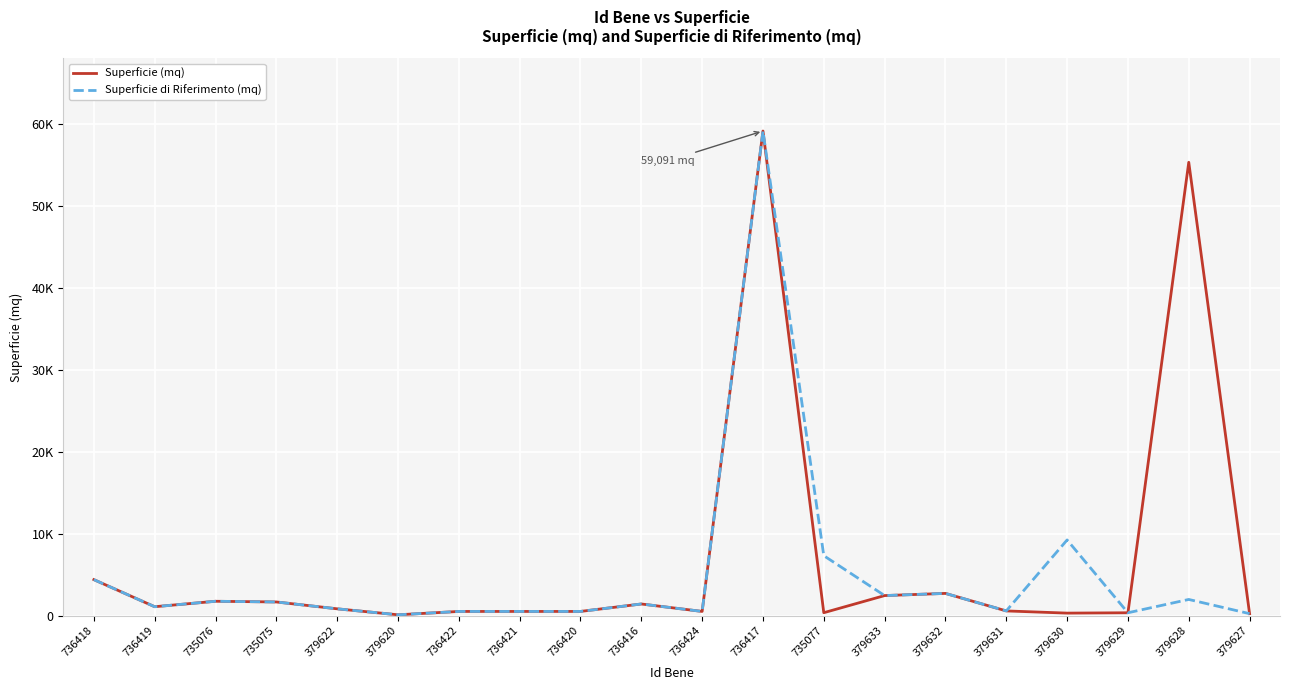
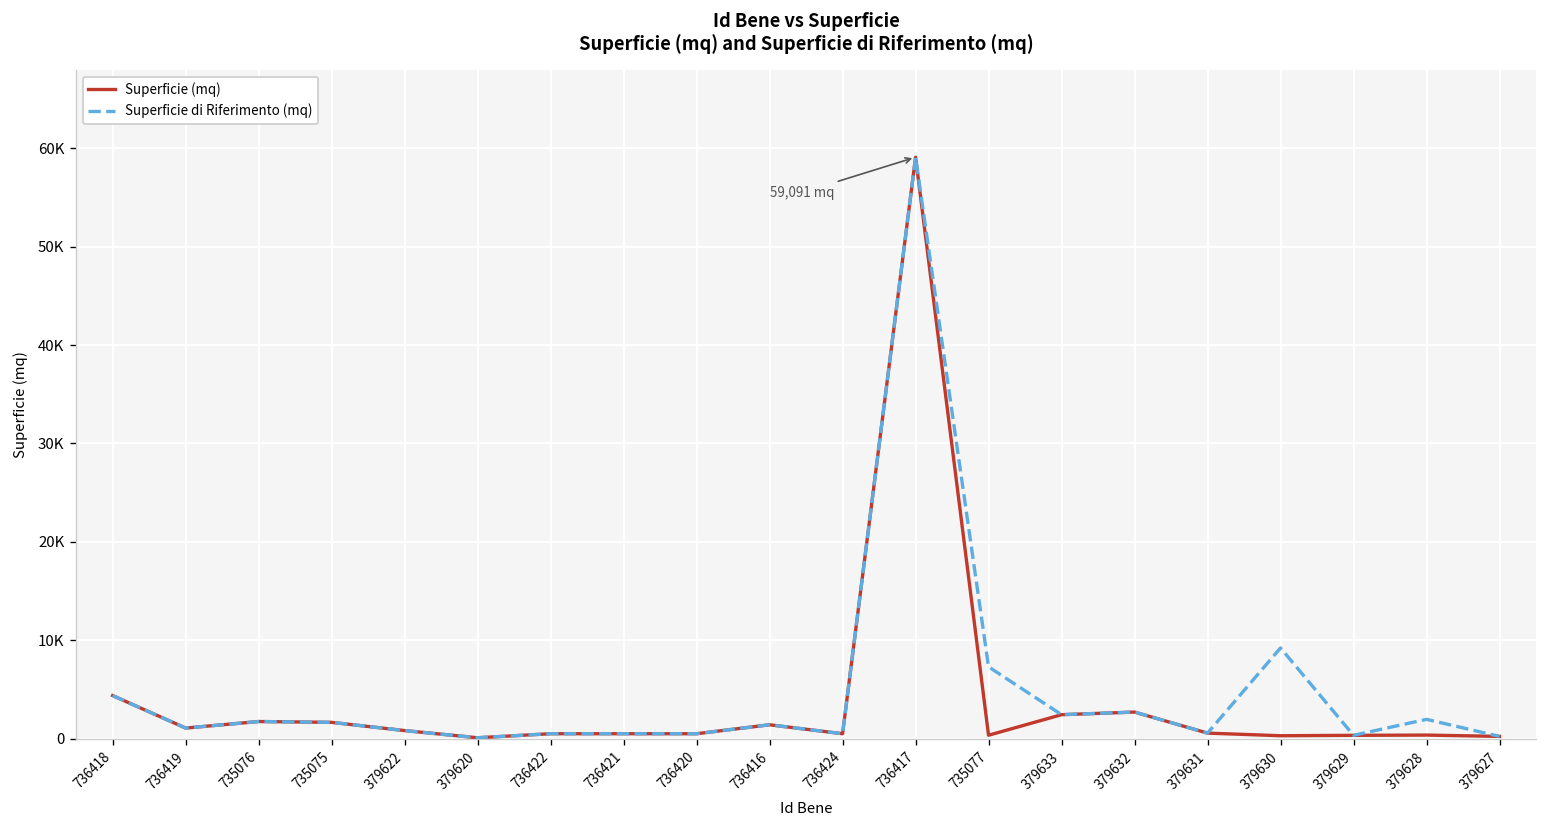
  {
    "Superficie (mq)": {
      "735077": 0,
      "379630": 0,
-     "379628": 55000
+     "379628": 0
    },
    "Superficie di Riferimento (mq)": {
      "735077": 7000,
      "379630": 9000,
      "379628": 2000
    }
  }
